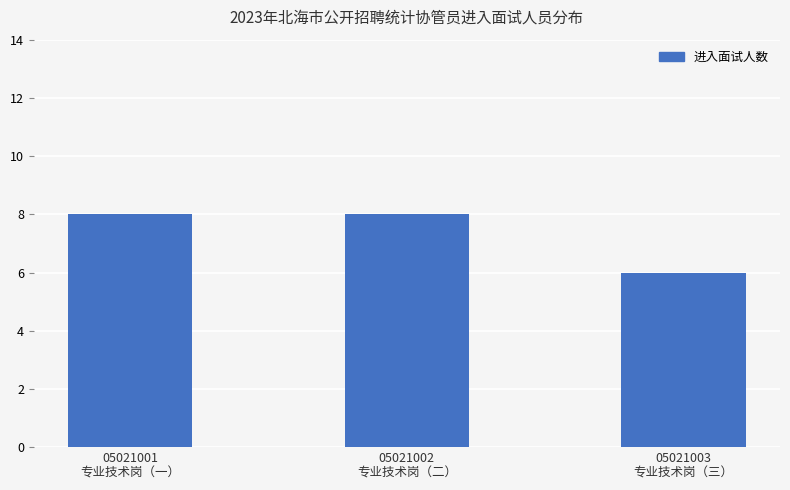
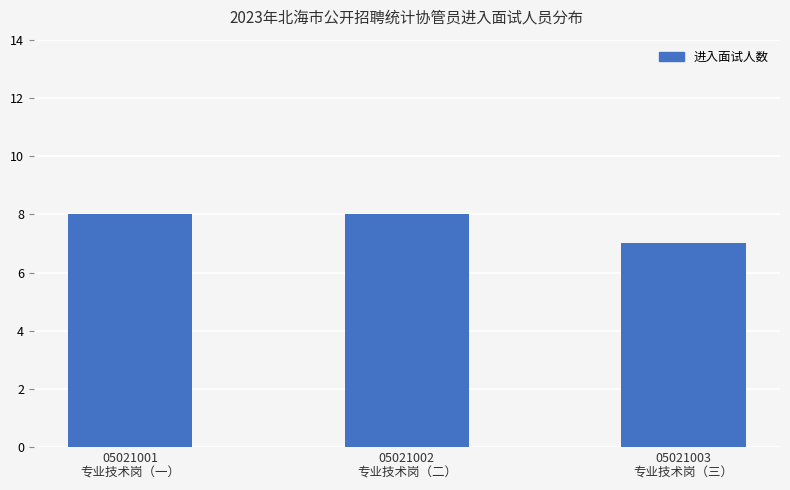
  {
    "05021001 专业技术岗（一）": 8,
    "05021002 专业技术岗（二）": 8,
-   "05021003 专业技术岗（三）": 6
+   "05021003 专业技术岗（三）": 7
  }
